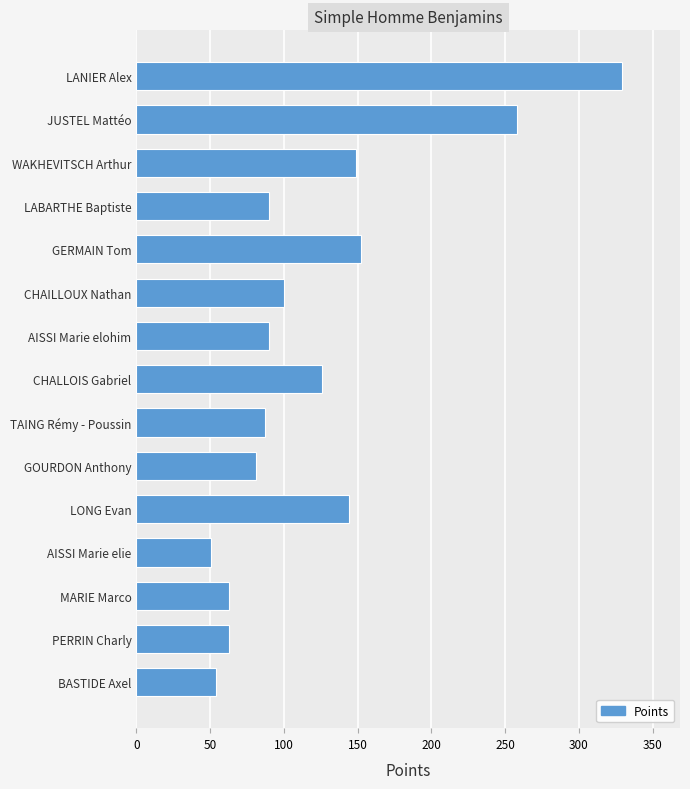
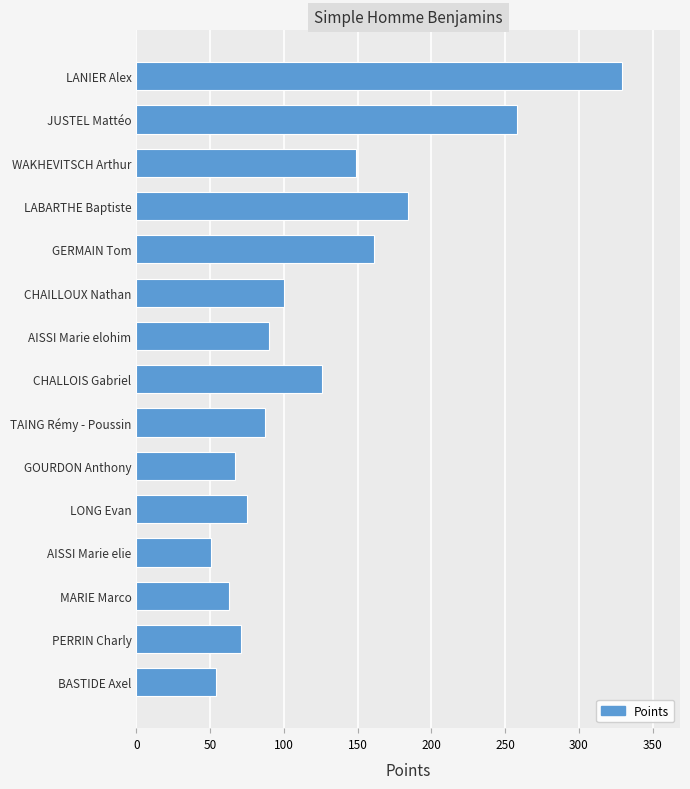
  {
    "LANIER Alex": 329,
    "JUSTEL Mattéo": 258,
    "WAKHEVITSCH Arthur": 149,
-   "LABARTHE Baptiste": 90,
-   "GERMAIN Tom": 152,
+   "LABARTHE Baptiste": 184,
+   "GERMAIN Tom": 161,
    "CHAILLOUX Nathan": 100,
    "AISSI Marie elohim": 90,
    "CHALLOIS Gabriel": 126,
    "TAING Rémy - Poussin": 87,
-   "GOURDON Anthony": 81,
-   "LONG Evan": 144,
+   "GOURDON Anthony": 67,
+   "LONG Evan": 75,
    "AISSI Marie elie": 51,
    "MARIE Marco": 63,
-   "PERRIN Charly": 63,
+   "PERRIN Charly": 71,
    "BASTIDE Axel": 54
  }
